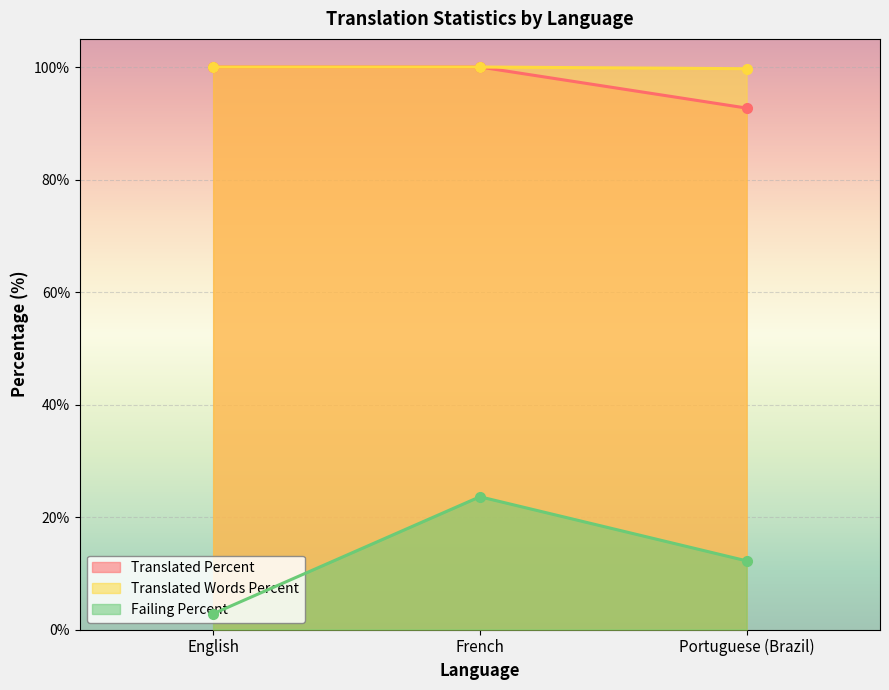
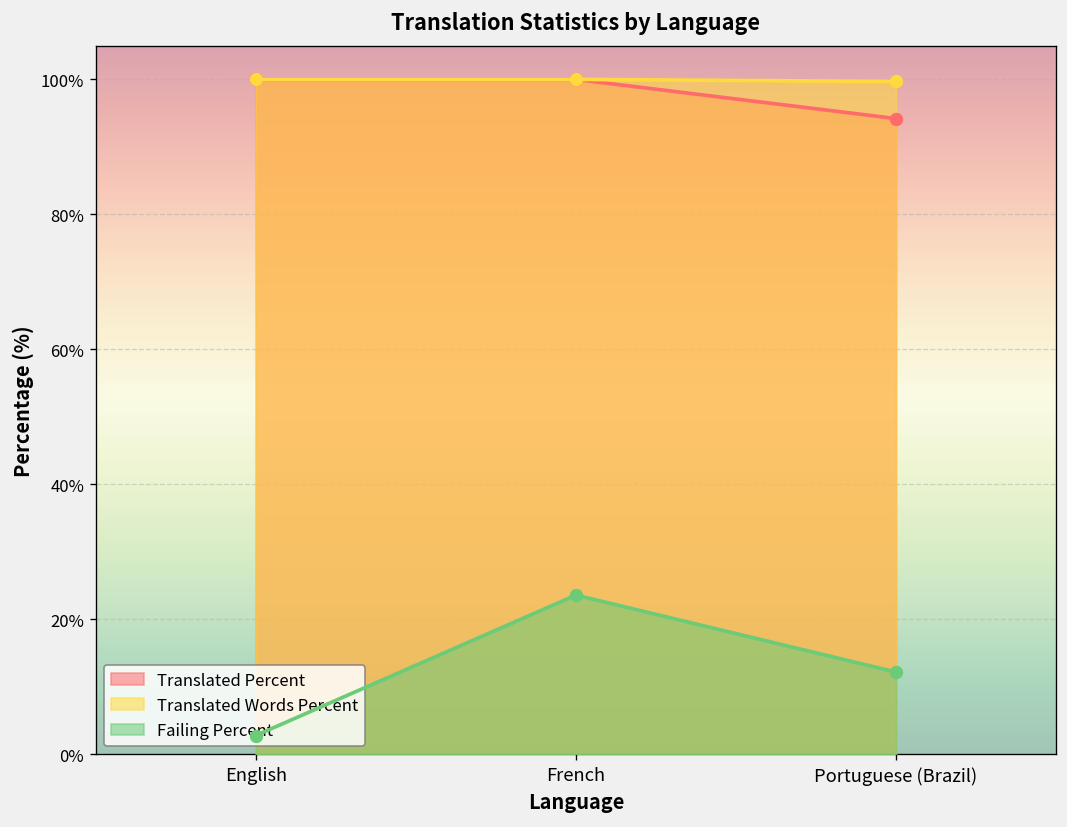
  {
    "Translated Percent": {
-     "Portuguese (Brazil)": "93%"
+     "Portuguese (Brazil)": "94%"
    },
    "Translated Words Percent": {
      "Portuguese (Brazil)": "100%"
    },
    "Failing Percent": {
      "French": "24%",
      "Portuguese (Brazil)": "12%"
    }
  }
